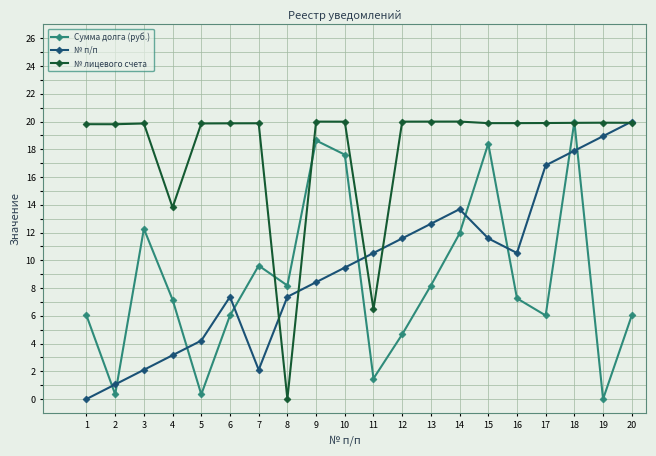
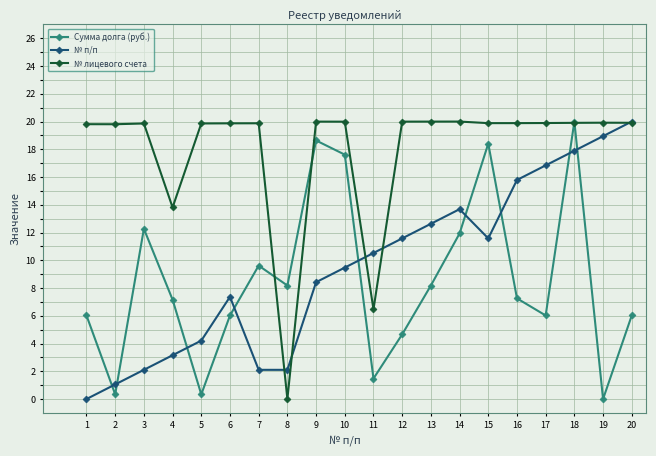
  {
    "Сумма долга (руб.)": {
      "1": 6.0,
      "2": 0.3,
      "3": 12.3,
      "4": 7.2,
      "5": 0.3,
      "6": 6.0,
      "7": 9.6,
      "8": 8.2,
      "9": 18.6,
      "10": 17.6,
      "11": 1.5,
      "12": 4.7,
      "13": 8.2,
      "14": 11.9,
      "15": 18.4,
      "16": 7.3,
      "17": 6.0,
      "19": 0.0,
      "20": 6.0
    },
    "№ п/п": {
      "1": 0.0,
      "2": 1.1,
      "3": 2.1,
      "4": 3.2,
      "5": 4.2,
      "6": 7.4,
      "7": 2.1,
-     "8": 7.4,
+     "8": 2.1,
      "9": 8.4,
      "10": 9.5,
      "11": 10.5,
      "12": 11.6,
      "13": 12.6,
      "14": 13.7,
      "15": 11.6,
-     "16": 10.5,
+     "16": 15.8,
      "17": 16.8,
      "18": 17.9,
      "19": 18.9
    },
    "№ лицевого счета": {
      "1": 19.8,
      "2": 19.8,
      "3": 19.9,
      "4": 13.8,
      "5": 19.9,
      "6": 19.9,
      "7": 19.9,
      "8": 0.0,
      "9": 20.0,
      "10": 20.0,
      "11": 6.5,
      "12": 20.0,
      "13": 20.0,
      "14": 20.0,
      "15": 19.9,
      "16": 19.9,
      "17": 19.9,
      "19": 19.9
    }
  }
